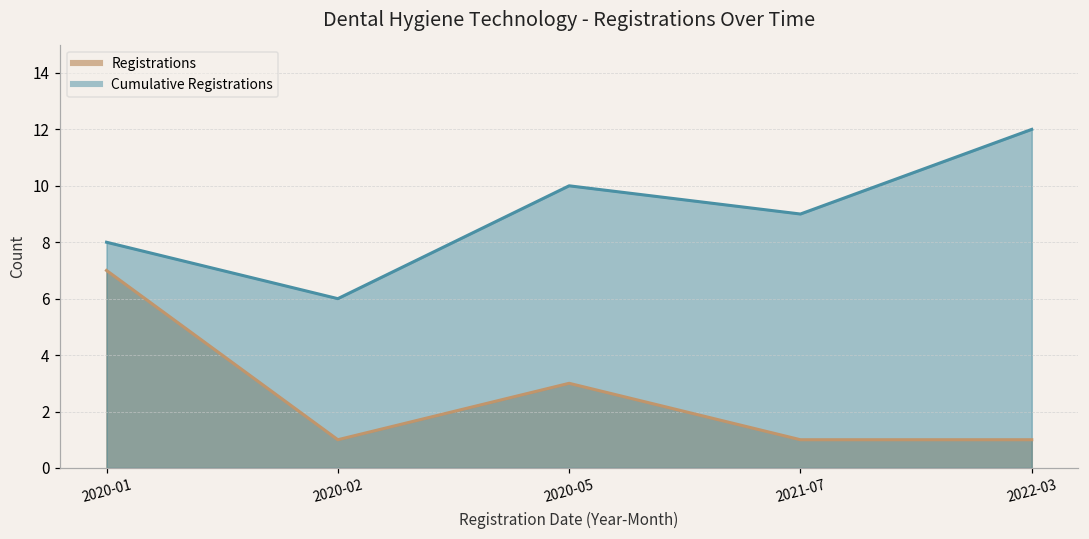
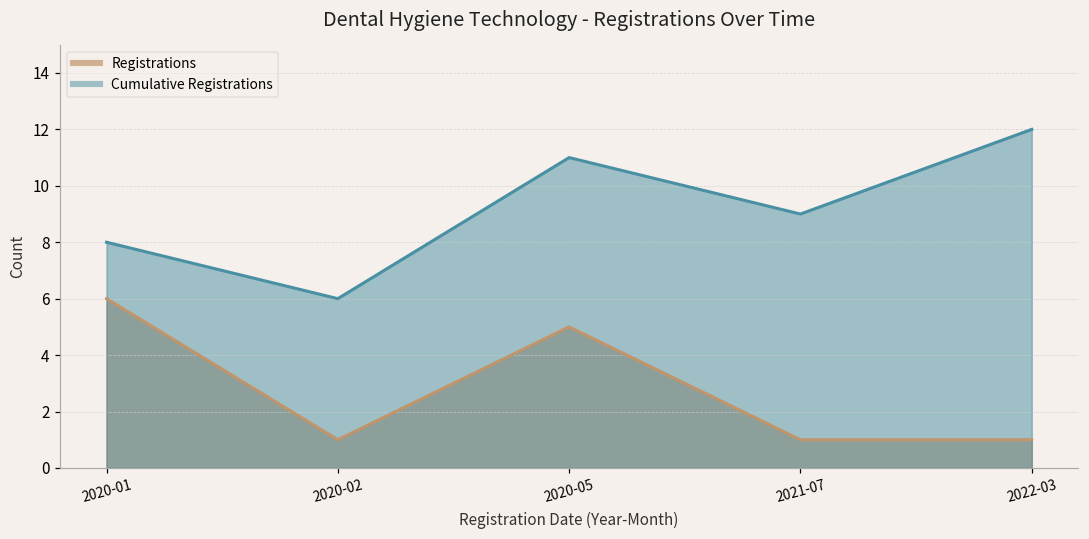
  {
    "Registrations": {
-     "2020-01": 7,
+     "2020-01": 6,
      "2020-02": 1,
-     "2020-05": 3,
+     "2020-05": 5,
      "2021-07": 1,
      "2022-03": 1
    },
    "Cumulative Registrations": {
      "2020-01": 8,
      "2020-02": 6,
-     "2020-05": 10,
+     "2020-05": 11,
      "2021-07": 9,
      "2022-03": 12
    }
  }
